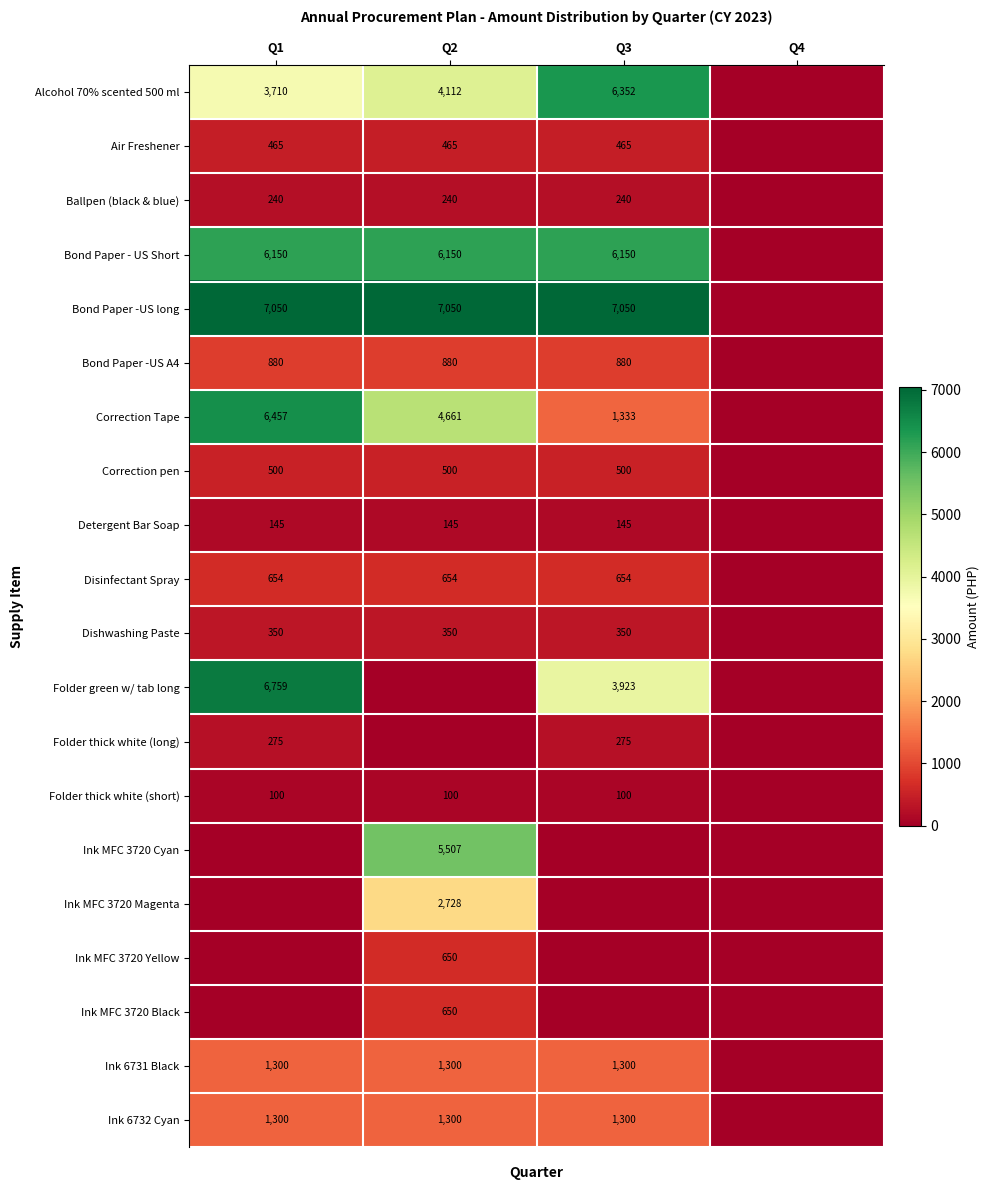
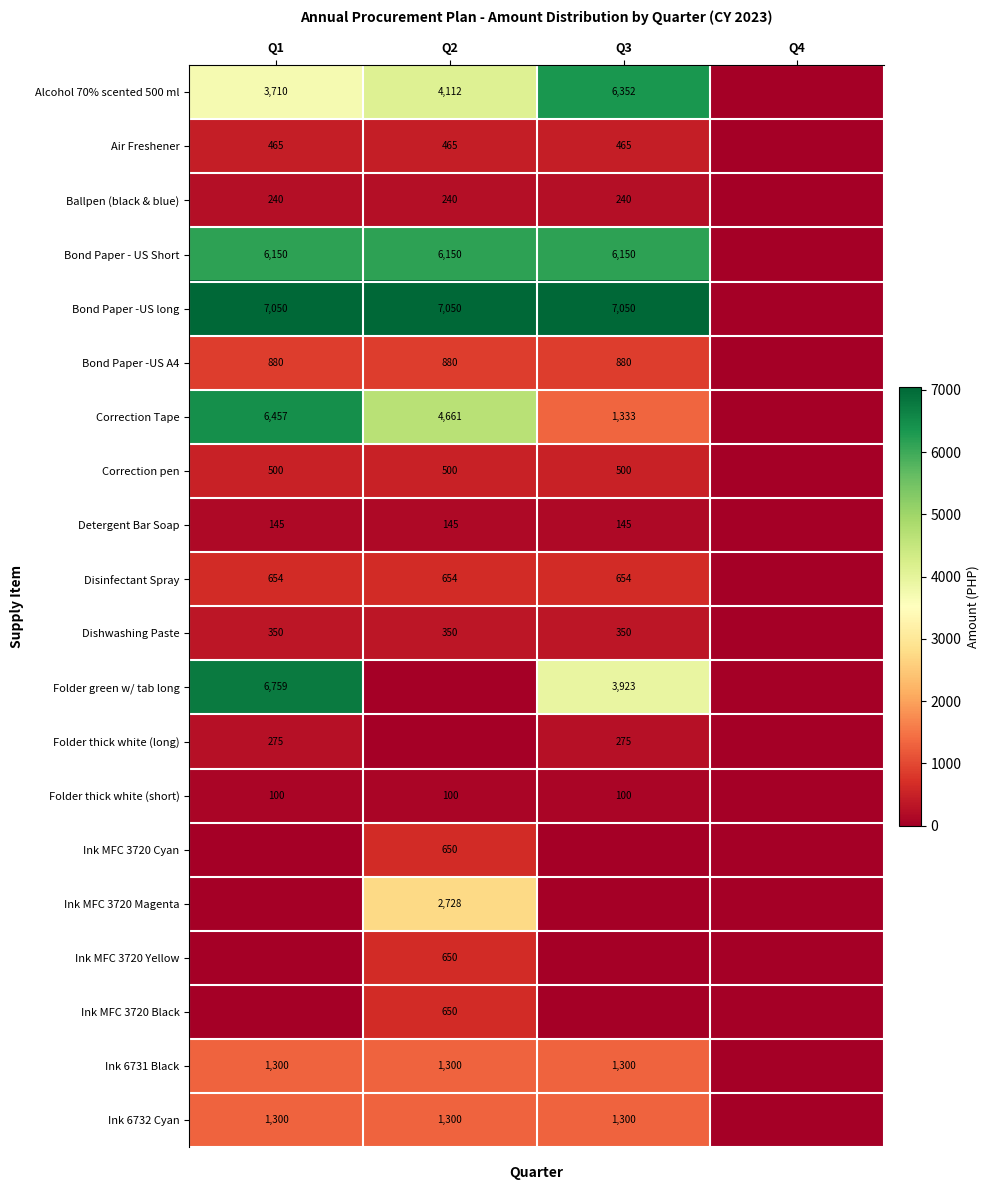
  {
    "Alcohol 70% scented 500 ml": {
      "Q1": "3,710",
      "Q2": "4,112",
      "Q3": "6,352"
    },
    "Air Freshener": {
      "Q1": "465",
      "Q2": "465",
      "Q3": "465"
    },
    "Ballpen (black & blue)": {
      "Q1": "240",
      "Q2": "240",
      "Q3": "240"
    },
    "Bond Paper - US Short": {
      "Q1": "6,150",
      "Q2": "6,150",
      "Q3": "6,150"
    },
    "Bond Paper -US long": {
      "Q1": "7,050",
      "Q2": "7,050",
      "Q3": "7,050"
    },
    "Bond Paper -US A4": {
      "Q1": "880",
      "Q2": "880",
      "Q3": "880"
    },
    "Correction Tape": {
      "Q1": "6,457",
      "Q2": "4,661",
      "Q3": "1,333"
    },
    "Correction pen": {
      "Q1": "500",
      "Q2": "500",
      "Q3": "500"
    },
    "Detergent Bar Soap": {
      "Q1": "145",
      "Q2": "145",
      "Q3": "145"
    },
    "Disinfectant Spray": {
      "Q1": "654",
      "Q2": "654",
      "Q3": "654"
    },
    "Dishwashing Paste": {
      "Q1": "350",
      "Q2": "350",
      "Q3": "350"
    },
    "Folder green w/ tab long": {
      "Q1": "6,759",
      "Q3": "3,923"
    },
    "Folder thick white (long)": {
      "Q1": "275",
      "Q3": "275"
    },
    "Folder thick white (short)": {
      "Q1": "100",
      "Q2": "100",
      "Q3": "100"
    },
    "Ink MFC 3720 Cyan": {
-     "Q2": "5,507"
+     "Q2": "650"
    },
    "Ink MFC 3720 Magenta": {
      "Q2": "2,728"
    },
    "Ink MFC 3720 Yellow": {
      "Q2": "650"
    },
    "Ink MFC 3720 Black": {
      "Q2": "650"
    },
    "Ink 6731 Black": {
      "Q1": "1,300",
      "Q2": "1,300",
      "Q3": "1,300"
    },
    "Ink 6732 Cyan": {
      "Q1": "1,300",
      "Q2": "1,300",
      "Q3": "1,300"
    }
  }
